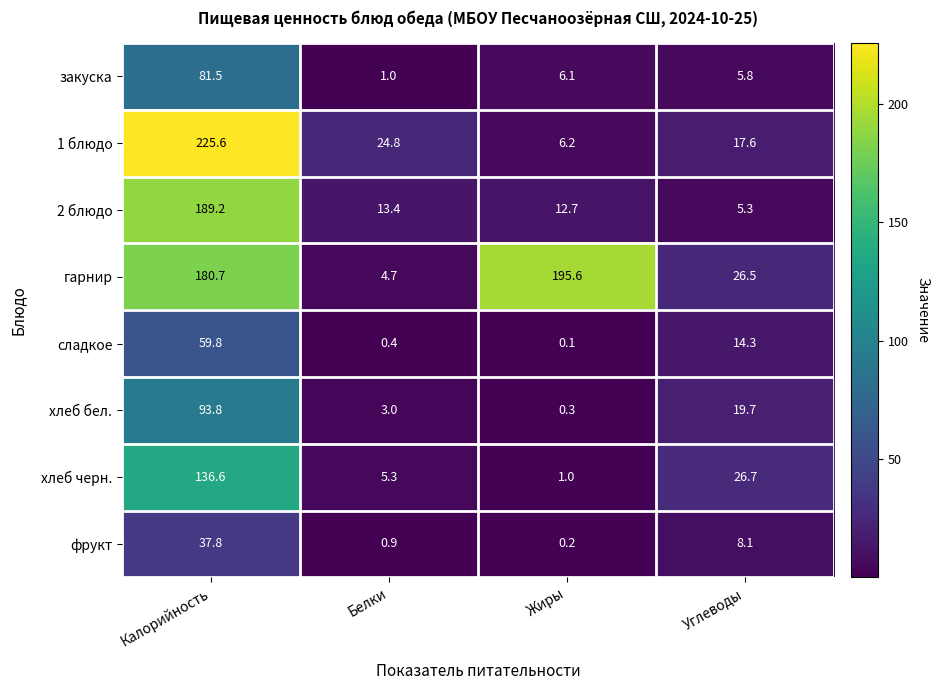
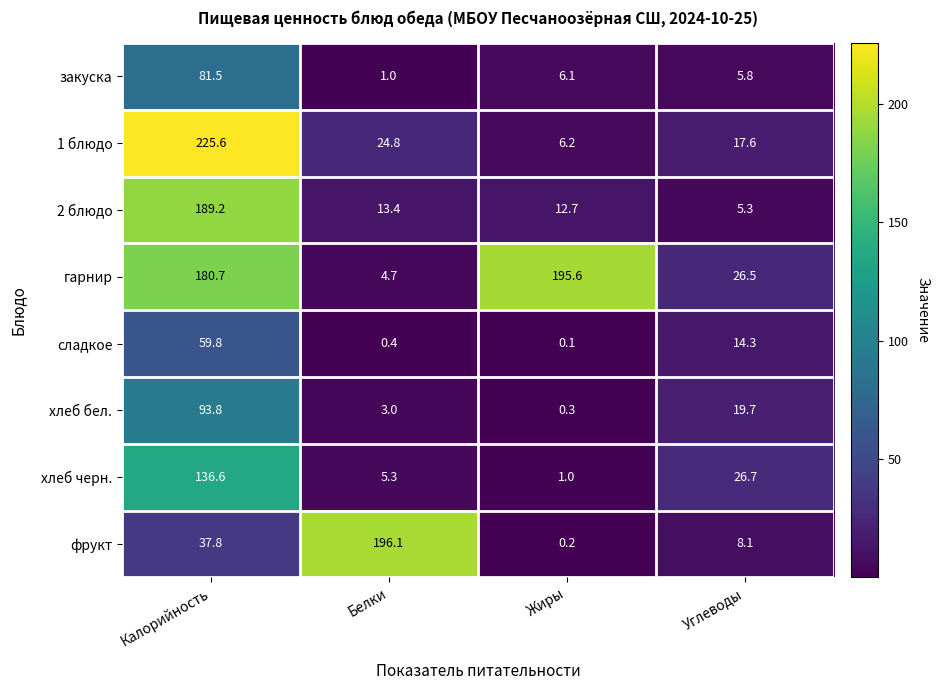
  {
    "закуска": {
      "Калорийность": 81.5,
      "Белки": 1.0,
      "Жиры": 6.1,
      "Углеводы": 5.8
    },
    "1 блюдо": {
      "Калорийность": 225.6,
      "Белки": 24.8,
      "Жиры": 6.2,
      "Углеводы": 17.6
    },
    "2 блюдо": {
      "Калорийность": 189.2,
      "Белки": 13.4,
      "Жиры": 12.7,
      "Углеводы": 5.3
    },
    "гарнир": {
      "Калорийность": 180.7,
      "Белки": 4.7,
      "Жиры": 195.6,
      "Углеводы": 26.5
    },
    "сладкое": {
      "Калорийность": 59.8,
      "Белки": 0.4,
      "Жиры": 0.1,
      "Углеводы": 14.3
    },
    "хлеб бел.": {
      "Калорийность": 93.8,
      "Белки": 3.0,
      "Жиры": 0.3,
      "Углеводы": 19.7
    },
    "хлеб черн.": {
      "Калорийность": 136.6,
      "Белки": 5.3,
      "Жиры": 1.0,
      "Углеводы": 26.7
    },
    "фрукт": {
      "Калорийность": 37.8,
-     "Белки": 0.9,
+     "Белки": 196.1,
      "Жиры": 0.2,
      "Углеводы": 8.1
    }
  }
